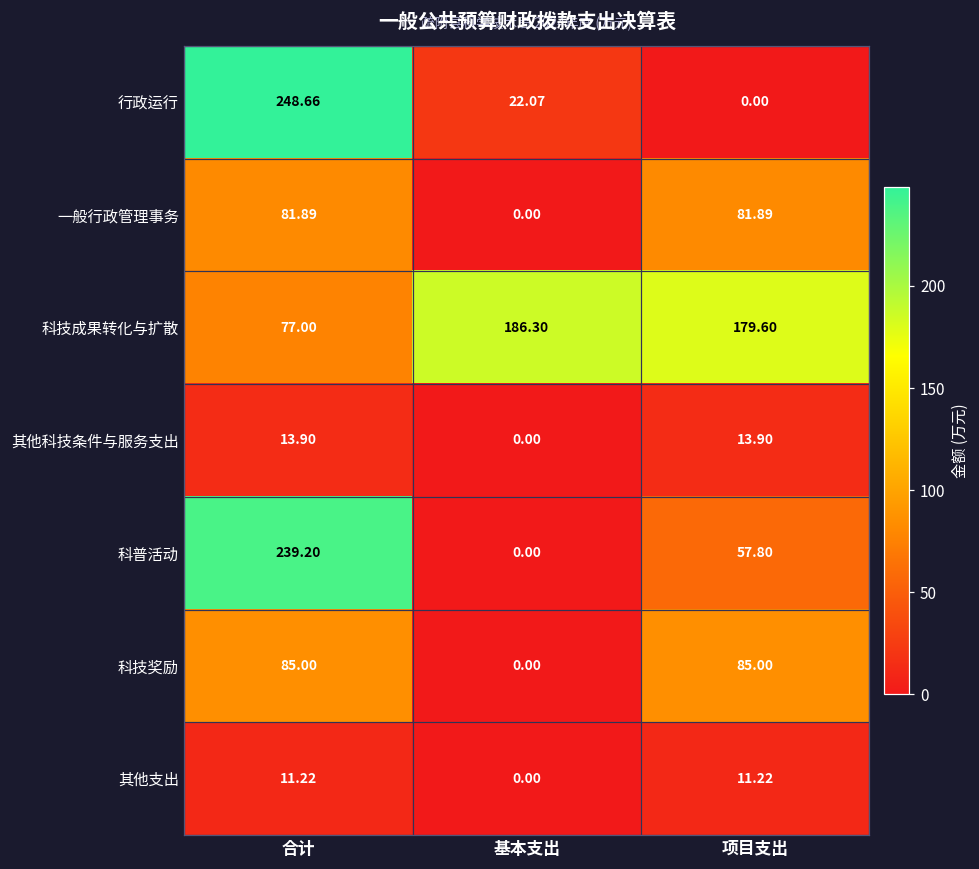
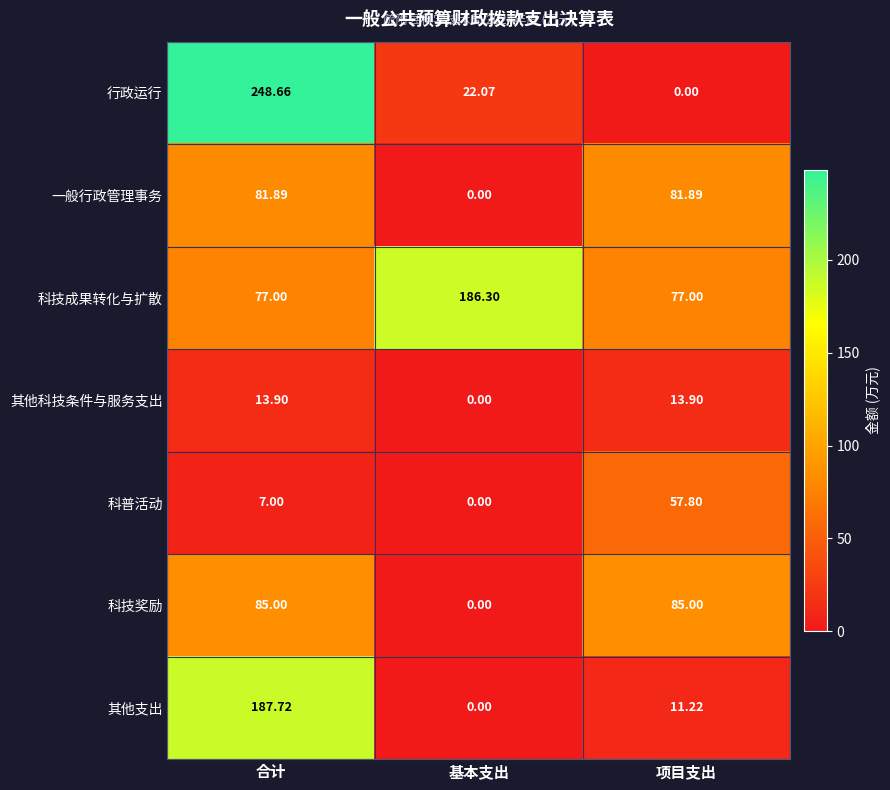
  {
    "行政运行": {
      "合计": 248.66,
      "基本支出": 22.07,
      "项目支出": 0.00
    },
    "一般行政管理事务": {
      "合计": 81.89,
      "基本支出": 0.00,
      "项目支出": 81.89
    },
    "科技成果转化与扩散": {
      "合计": 77.00,
      "基本支出": 186.30,
-     "项目支出": 179.60
+     "项目支出": 77.00
    },
    "其他科技条件与服务支出": {
      "合计": 13.90,
      "基本支出": 0.00,
      "项目支出": 13.90
    },
    "科普活动": {
-     "合计": 239.20,
+     "合计": 7.00,
      "基本支出": 0.00,
      "项目支出": 57.80
    },
    "科技奖励": {
      "合计": 85.00,
      "基本支出": 0.00,
      "项目支出": 85.00
    },
    "其他支出": {
-     "合计": 11.22,
+     "合计": 187.72,
      "基本支出": 0.00,
      "项目支出": 11.22
    }
  }
